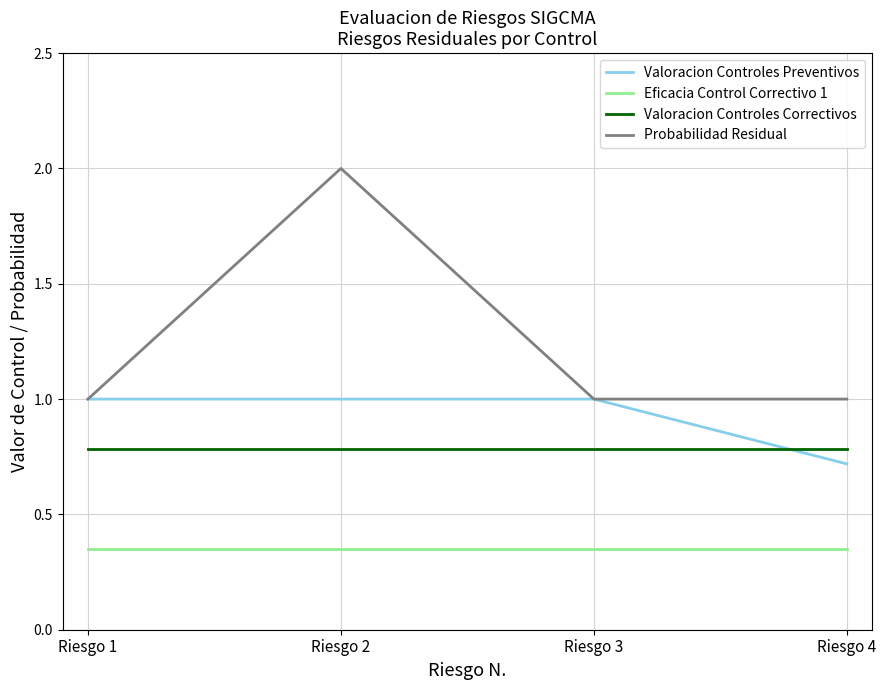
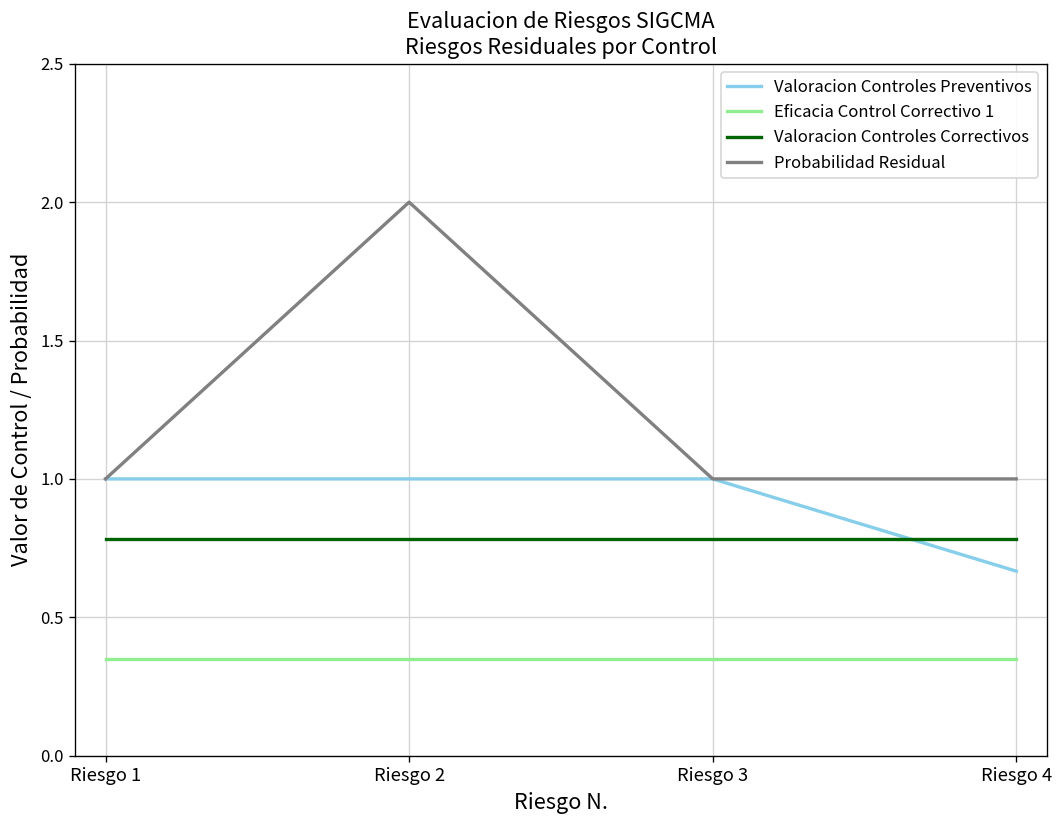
  {
    "Valoracion Controles Preventivos": {
      "Riesgo 2": 1.00,
-     "Riesgo 4": 0.72
+     "Riesgo 4": 0.67
    },
    "Eficacia Control Correctivo 1": {
      "Riesgo 1": 0.35,
      "Riesgo 2": 0.35,
      "Riesgo 3": 0.35,
      "Riesgo 4": 0.35
    },
    "Valoracion Controles Correctivos": {
      "Riesgo 1": 0.78,
      "Riesgo 2": 0.78,
      "Riesgo 3": 0.78,
      "Riesgo 4": 0.78
    },
    "Probabilidad Residual": {
      "Riesgo 2": 2.00,
      "Riesgo 4": 1.00
    }
  }
